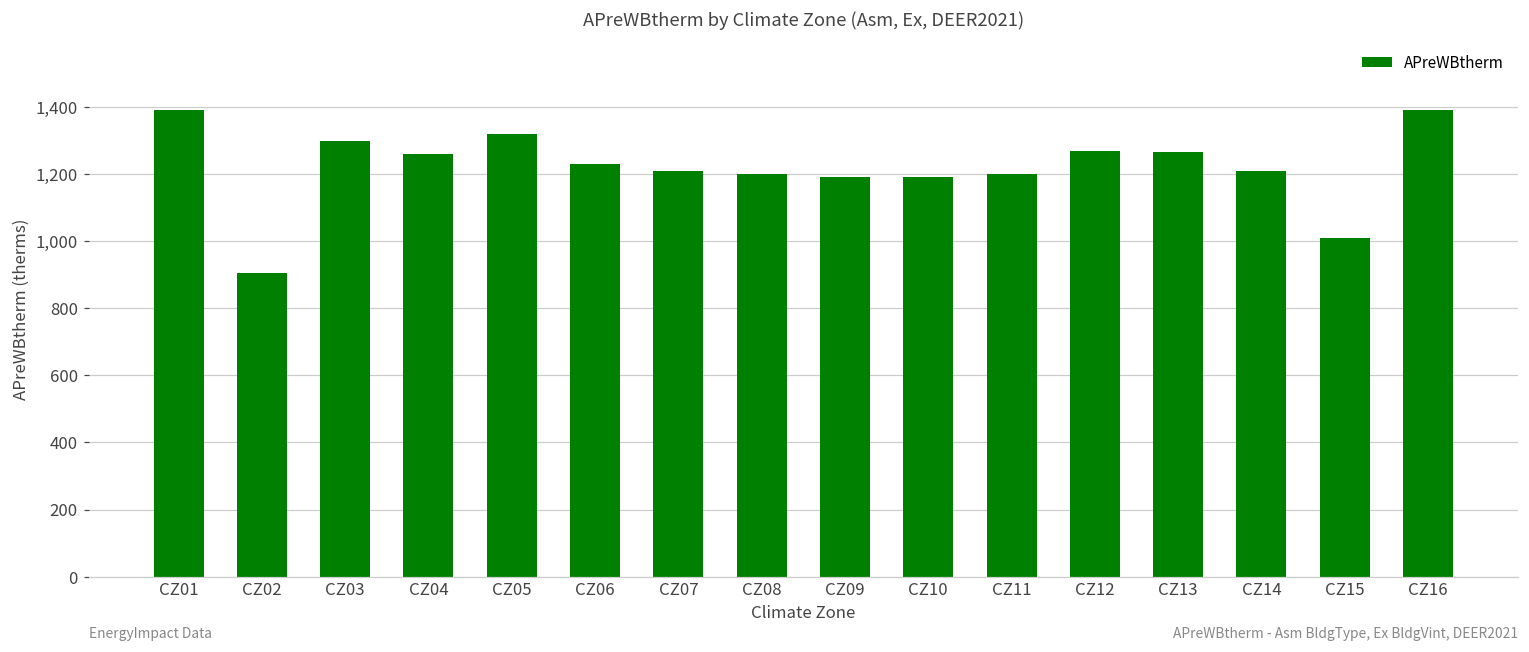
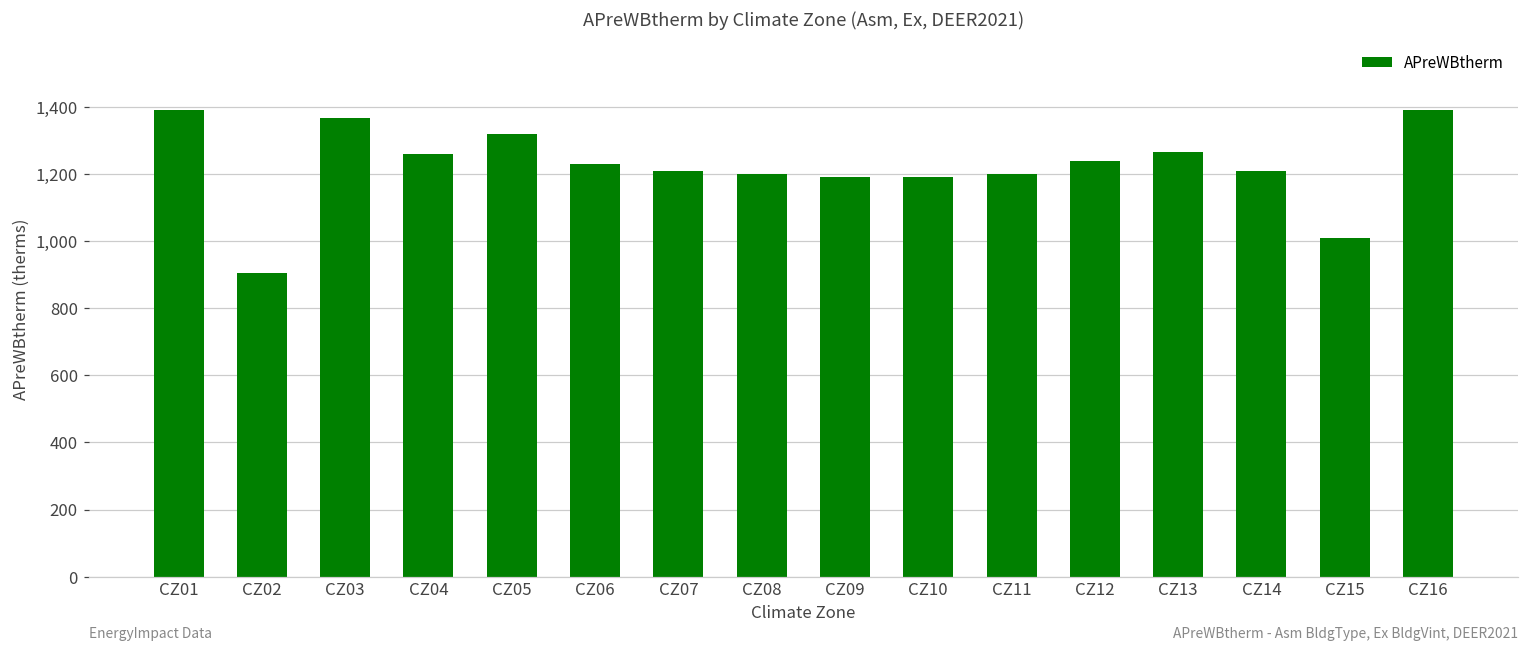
  {
    "CZ01": "1,390",
    "CZ02": "900",
-   "CZ03": "1,300",
+   "CZ03": "1,370",
    "CZ04": "1,260",
    "CZ05": "1,320",
    "CZ06": "1,230",
    "CZ07": "1,210",
    "CZ08": "1,200",
    "CZ09": "1,190",
    "CZ10": "1,190",
    "CZ11": "1,200",
-   "CZ12": "1,270",
+   "CZ12": "1,240",
    "CZ13": "1,270",
    "CZ14": "1,210",
    "CZ15": "1,010",
    "CZ16": "1,390"
  }
